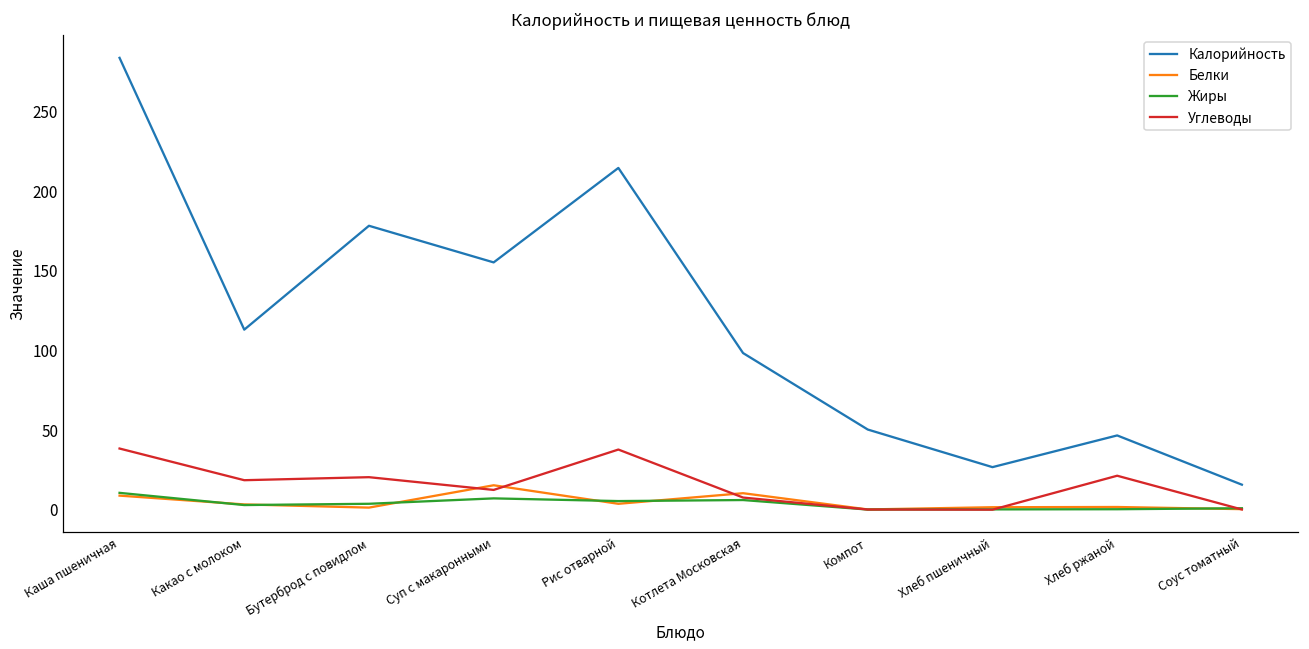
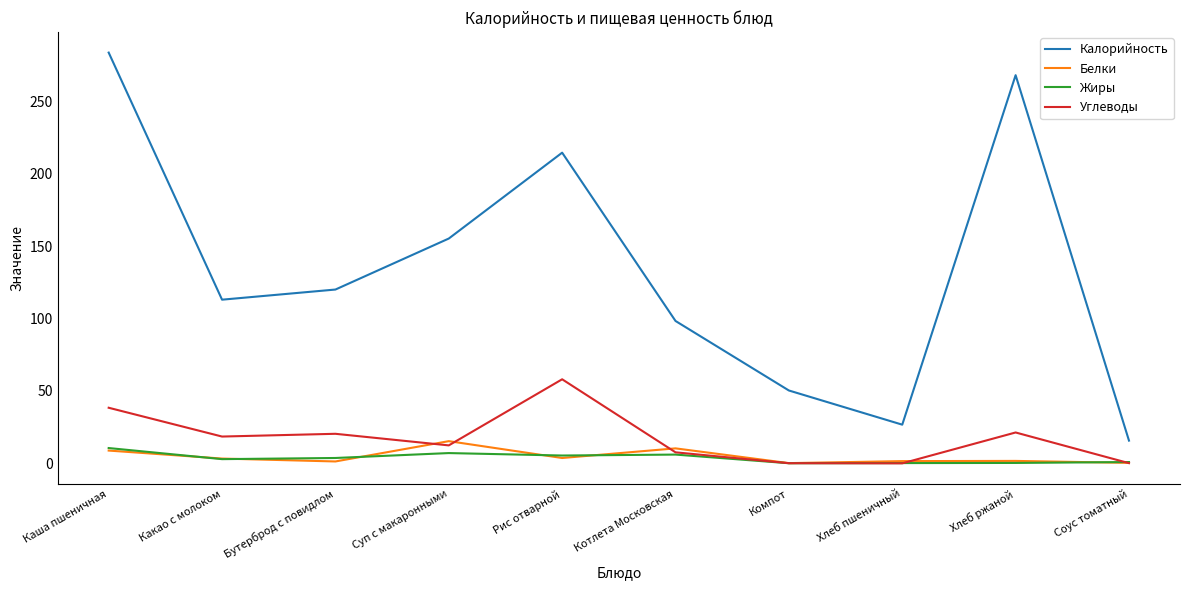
  {
    "Калорийность": {
      "Каша пшеничная": 284,
      "Какао с молоком": 113,
-     "Бутерброд с повидлом": 178,
+     "Бутерброд с повидлом": 120,
      "Суп с макаронными": 155,
      "Рис отварной": 215,
      "Котлета Московская": 98,
      "Компот": 50,
      "Хлеб пшеничный": 27,
-     "Хлеб ржаной": 47,
+     "Хлеб ржаной": 268,
      "Соус томатный": 16
    },
    "Белки": {
      "Каша пшеничная": 9,
      "Бутерброд с повидлом": 1,
      "Суп с макаронными": 15,
      "Котлета Московская": 10
    },
    "Жиры": {
      "Каша пшеничная": 11,
      "Бутерброд с повидлом": 4,
      "Суп с макаронными": 7
    },
    "Углеводы": {
      "Каша пшеничная": 38,
      "Какао с молоком": 19,
      "Бутерброд с повидлом": 20,
      "Суп с макаронными": 12,
-     "Рис отварной": 38,
+     "Рис отварной": 58,
      "Хлеб ржаной": 21
    }
  }
